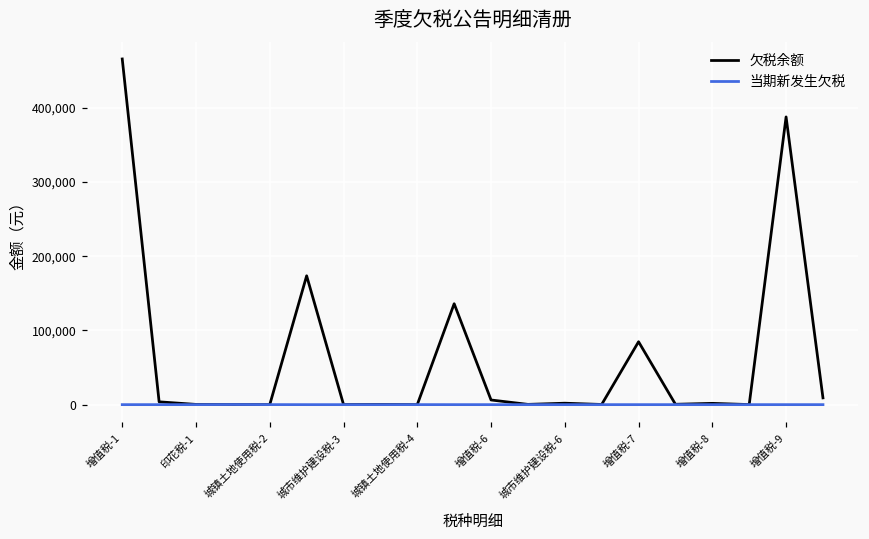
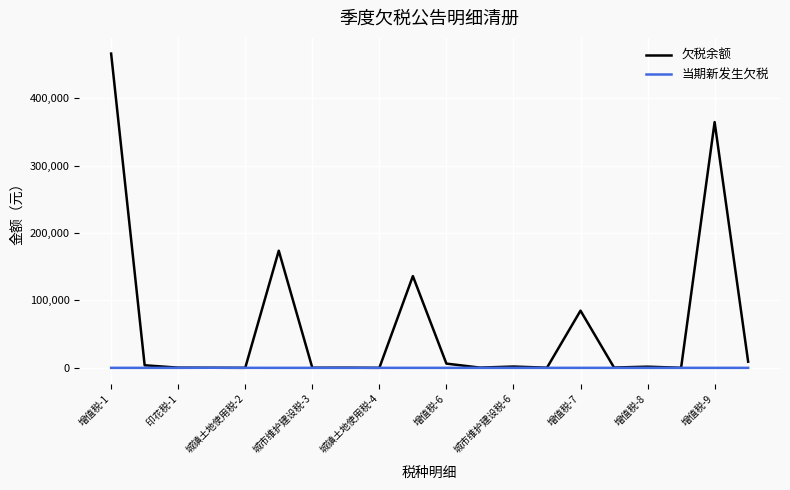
  {
    "欠税余额": {
      "增值税-1": "470,000",
      "增值税-6": "10,000",
      "增值税-7": "80,000",
-     "增值税-9": "390,000"
+     "增值税-9": "360,000"
    },
    "当期新发生欠税": {
      "增值税-1": "0",
      "增值税-6": "0",
      "增值税-7": "0",
      "增值税-9": "0"
    }
  }
